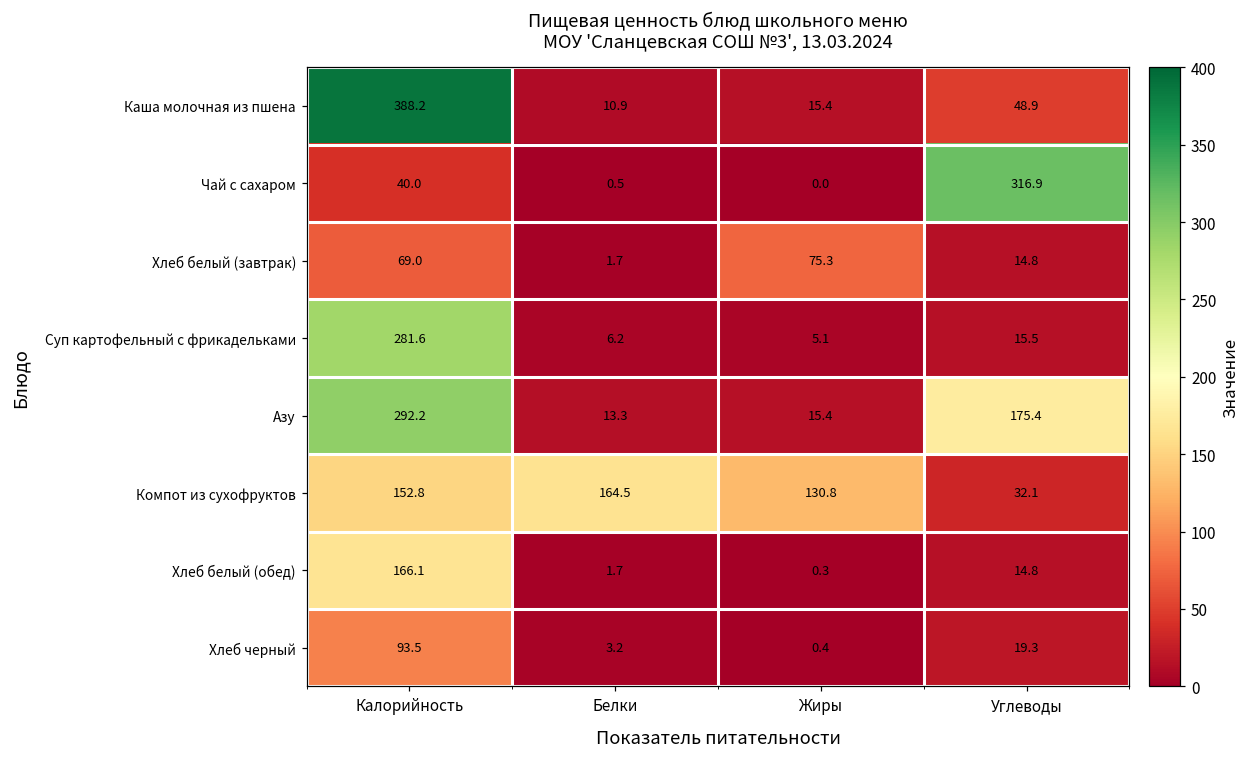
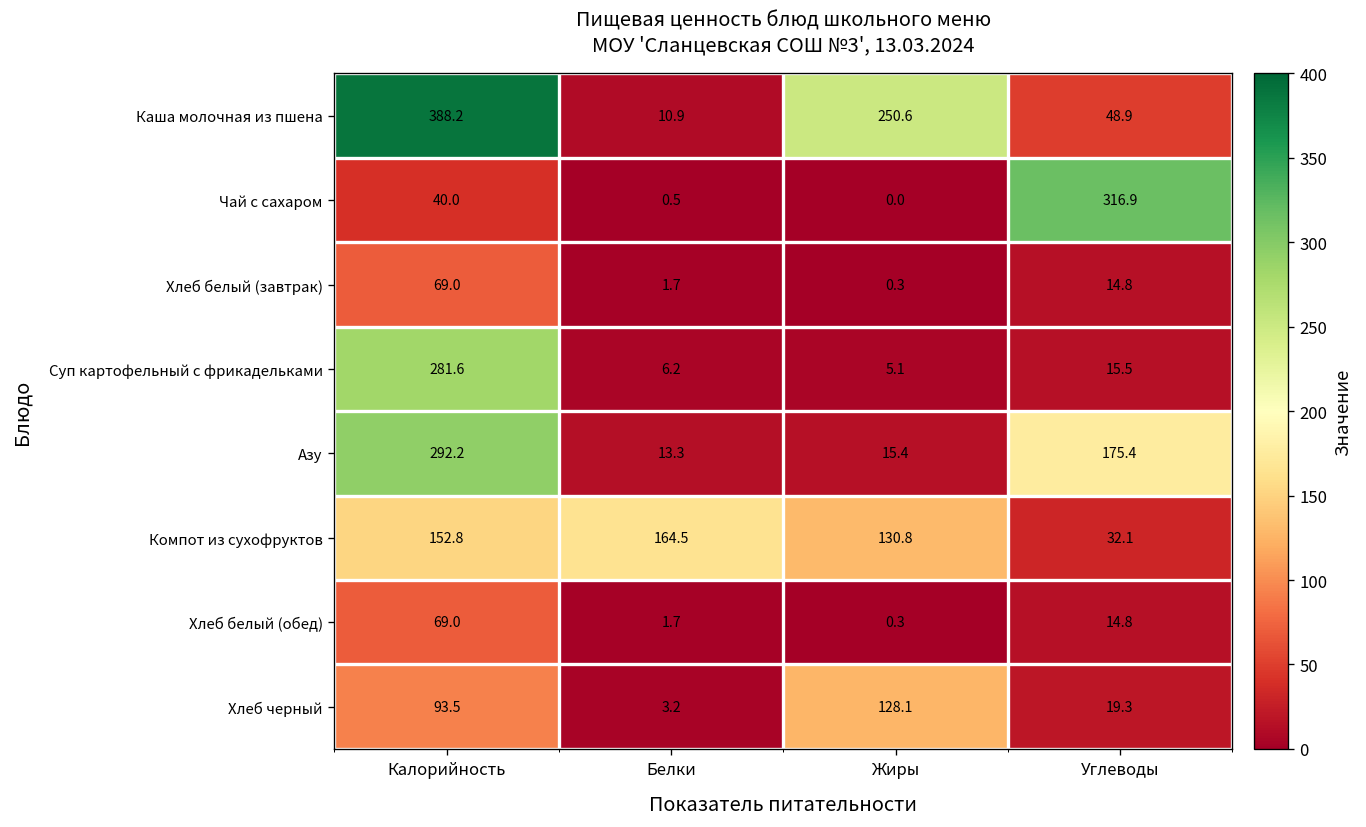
  {
    "Каша молочная из пшена": {
      "Калорийность": 388.2,
      "Белки": 10.9,
-     "Жиры": 15.4,
+     "Жиры": 250.6,
      "Углеводы": 48.9
    },
    "Чай с сахаром": {
      "Калорийность": 40.0,
      "Белки": 0.5,
      "Жиры": 0.0,
      "Углеводы": 316.9
    },
    "Хлеб белый (завтрак)": {
      "Калорийность": 69.0,
      "Белки": 1.7,
-     "Жиры": 75.3,
+     "Жиры": 0.3,
      "Углеводы": 14.8
    },
    "Суп картофельный с фрикадельками": {
      "Калорийность": 281.6,
      "Белки": 6.2,
      "Жиры": 5.1,
      "Углеводы": 15.5
    },
    "Азу": {
      "Калорийность": 292.2,
      "Белки": 13.3,
      "Жиры": 15.4,
      "Углеводы": 175.4
    },
    "Компот из сухофруктов": {
      "Калорийность": 152.8,
      "Белки": 164.5,
      "Жиры": 130.8,
      "Углеводы": 32.1
    },
    "Хлеб белый (обед)": {
-     "Калорийность": 166.1,
+     "Калорийность": 69.0,
      "Белки": 1.7,
      "Жиры": 0.3,
      "Углеводы": 14.8
    },
    "Хлеб черный": {
      "Калорийность": 93.5,
      "Белки": 3.2,
-     "Жиры": 0.4,
+     "Жиры": 128.1,
      "Углеводы": 19.3
    }
  }
